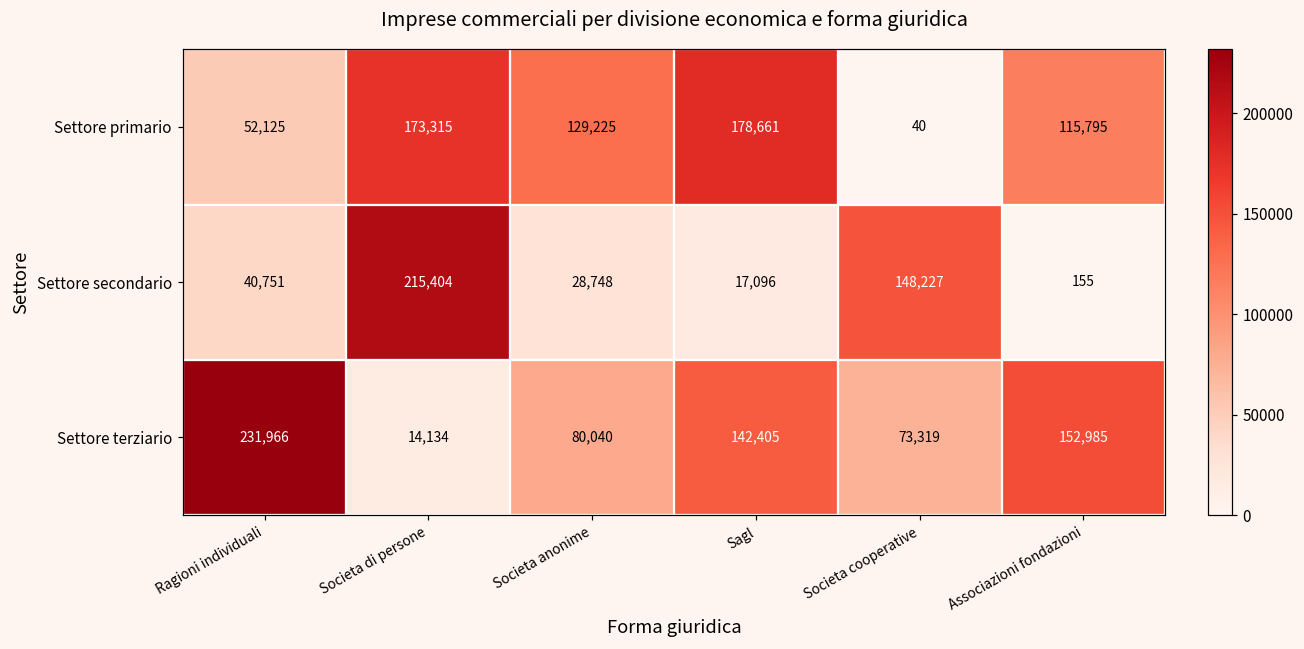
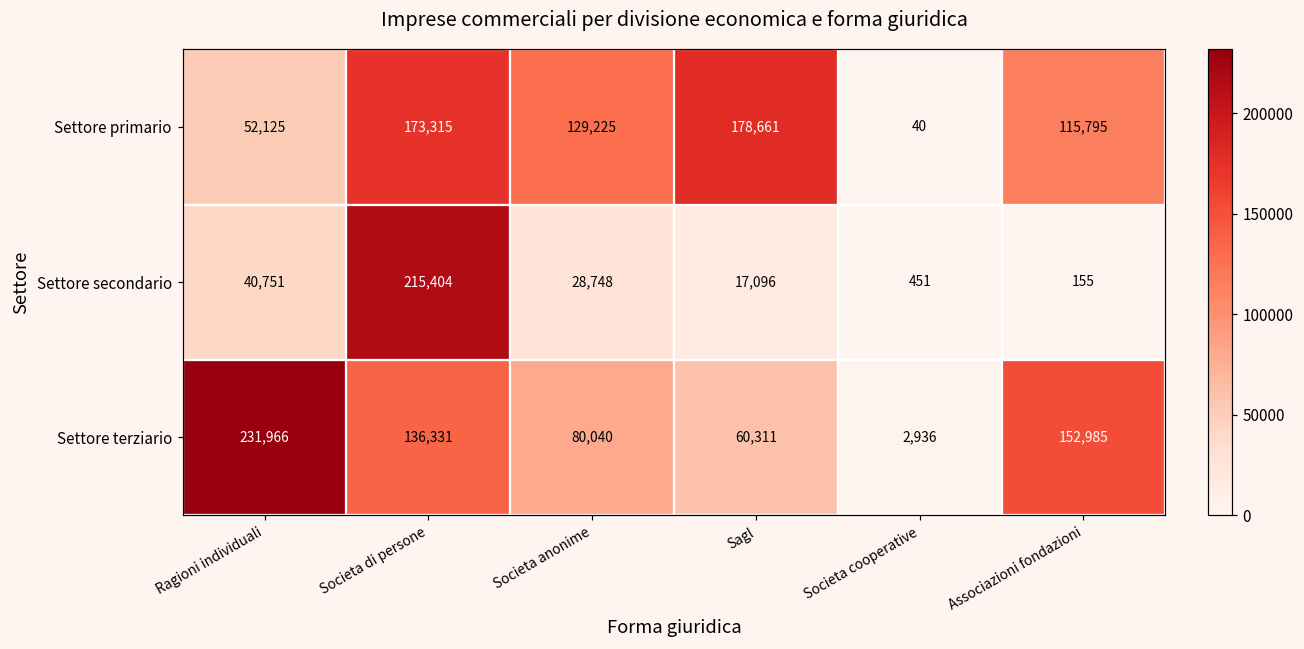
  {
    "Settore primario": {
      "Ragioni individuali": "52,125",
      "Societa di persone": "173,315",
      "Societa anonime": "129,225",
      "Sagl": "178,661",
      "Societa cooperative": "40",
      "Associazioni fondazioni": "115,795"
    },
    "Settore secondario": {
      "Ragioni individuali": "40,751",
      "Societa di persone": "215,404",
      "Societa anonime": "28,748",
      "Sagl": "17,096",
-     "Societa cooperative": "148,227",
+     "Societa cooperative": "451",
      "Associazioni fondazioni": "155"
    },
    "Settore terziario": {
      "Ragioni individuali": "231,966",
-     "Societa di persone": "14,134",
+     "Societa di persone": "136,331",
      "Societa anonime": "80,040",
-     "Sagl": "142,405",
-     "Societa cooperative": "73,319",
+     "Sagl": "60,311",
+     "Societa cooperative": "2,936",
      "Associazioni fondazioni": "152,985"
    }
  }
